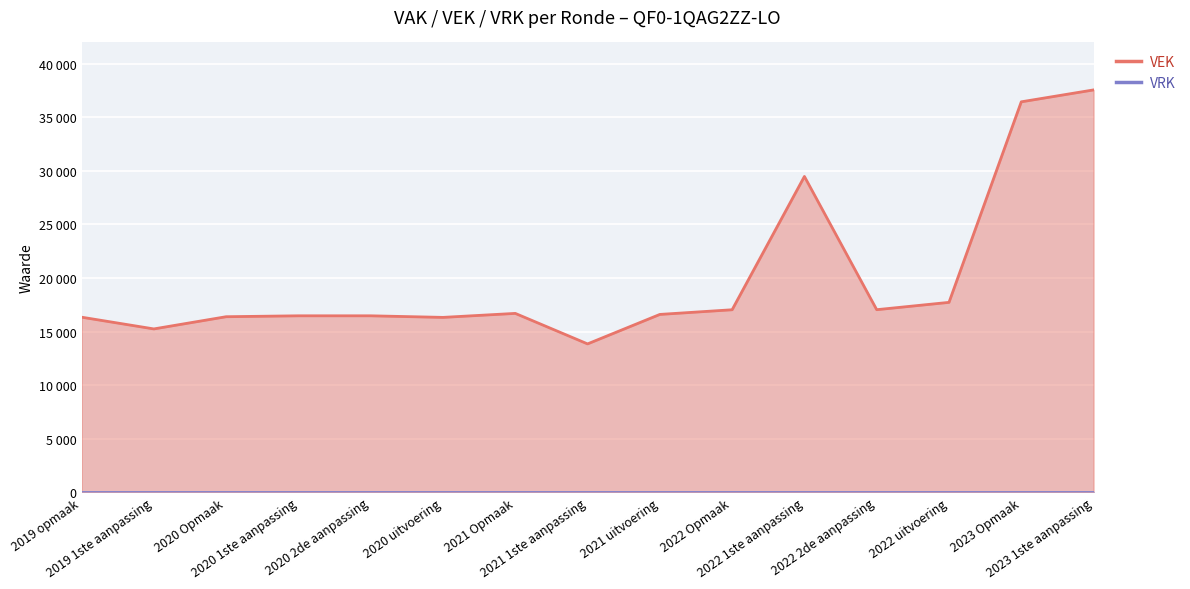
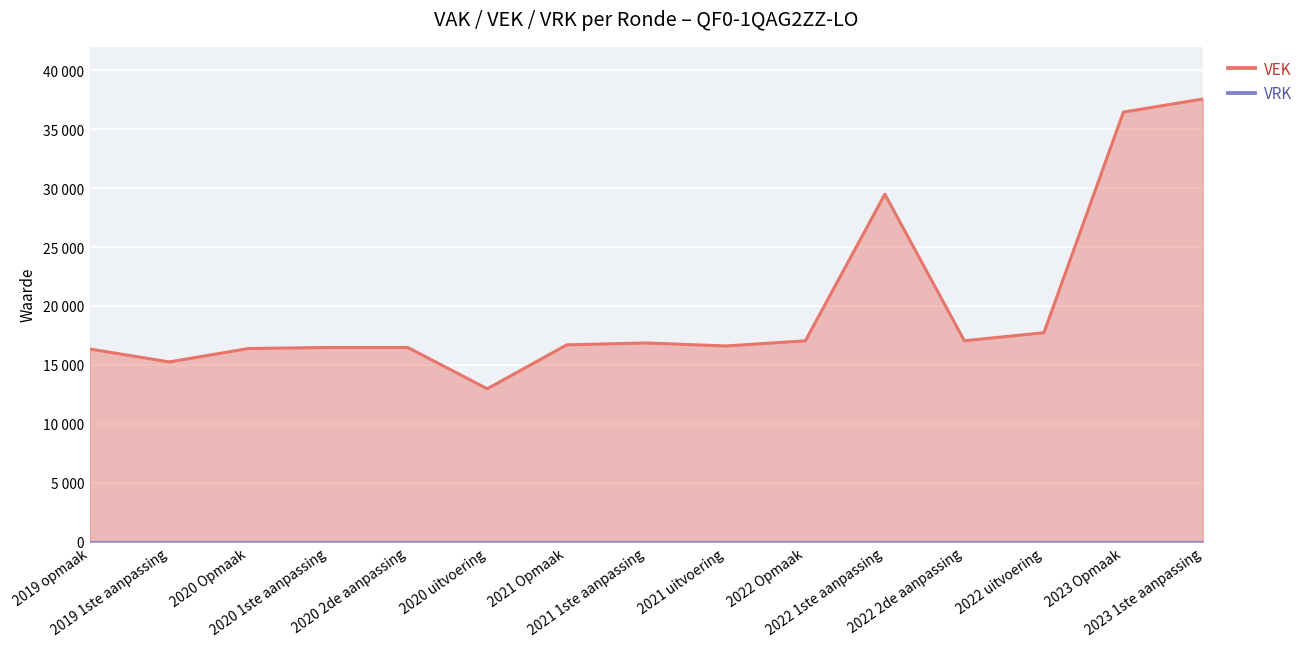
  {
    "VEK": {
      "2019 opmaak": 16300,
      "2019 1ste aanpassing": 15200,
      "2020 Opmaak": 16400,
      "2020 1ste aanpassing": 16500,
      "2020 2de aanpassing": 16500,
-     "2020 uitvoering": 16300,
+     "2020 uitvoering": 13000,
      "2021 Opmaak": 16700,
-     "2021 1ste aanpassing": 13900,
+     "2021 1ste aanpassing": 16900,
      "2021 uitvoering": 16600,
      "2022 Opmaak": 17000,
      "2022 1ste aanpassing": 29500,
      "2022 2de aanpassing": 17000,
      "2022 uitvoering": 17700,
      "2023 Opmaak": 36500,
      "2023 1ste aanpassing": 37600
    },
    "VRK": {
      "2019 opmaak": 0,
      "2019 1ste aanpassing": 0,
      "2020 Opmaak": 0,
      "2020 1ste aanpassing": 0,
      "2020 2de aanpassing": 0,
      "2020 uitvoering": 0,
      "2021 Opmaak": 0,
      "2021 1ste aanpassing": 0,
      "2021 uitvoering": 0,
      "2022 Opmaak": 0,
      "2022 1ste aanpassing": 0,
      "2022 2de aanpassing": 0,
      "2022 uitvoering": 0,
      "2023 Opmaak": 0,
      "2023 1ste aanpassing": 0
    }
  }
